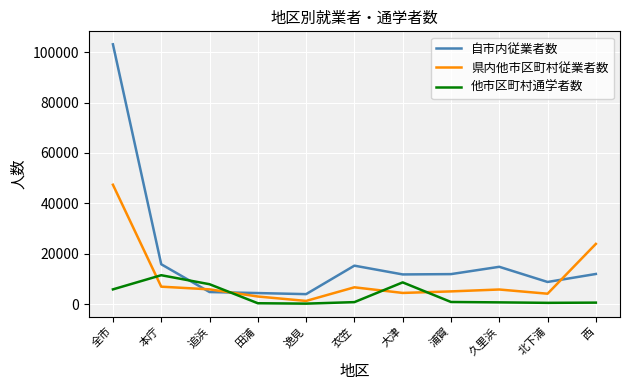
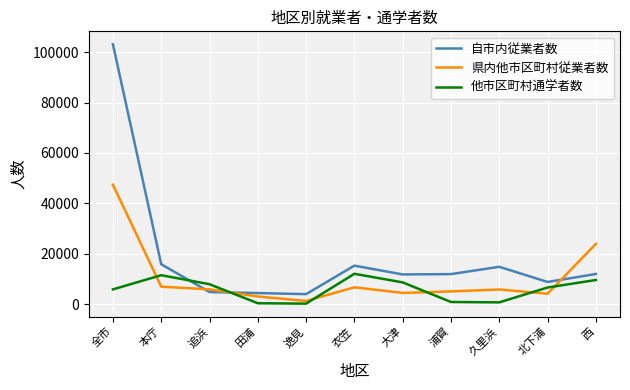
  {
    "自市内従業者数": {
      "全市": 103000,
      "本庁": 16000,
      "追浜": 5000,
      "田浦": 4000,
      "逸見": 4000,
      "衣笠": 15000,
      "大津": 12000,
      "浦賀": 12000,
      "久里浜": 15000,
      "北下浦": 9000,
      "西": 12000
    },
    "県内他市区町村従業者数": {
      "全市": 47000,
      "本庁": 7000,
      "追浜": 6000,
      "田浦": 3000,
      "逸見": 1000,
      "衣笠": 7000,
      "大津": 4000,
      "浦賀": 5000,
      "久里浜": 6000,
      "北下浦": 4000,
      "西": 24000
    },
    "他市区町村通学者数": {
      "全市": 6000,
      "本庁": 11000,
      "追浜": 8000,
      "田浦": 0,
      "逸見": 0,
-     "衣笠": 1000,
+     "衣笠": 12000,
      "大津": 9000,
      "浦賀": 1000,
      "久里浜": 1000,
-     "北下浦": 0,
-     "西": 1000
+     "北下浦": 7000,
+     "西": 10000
    }
  }
